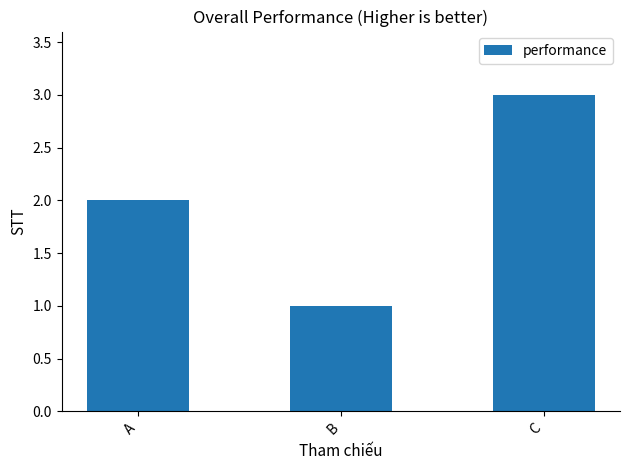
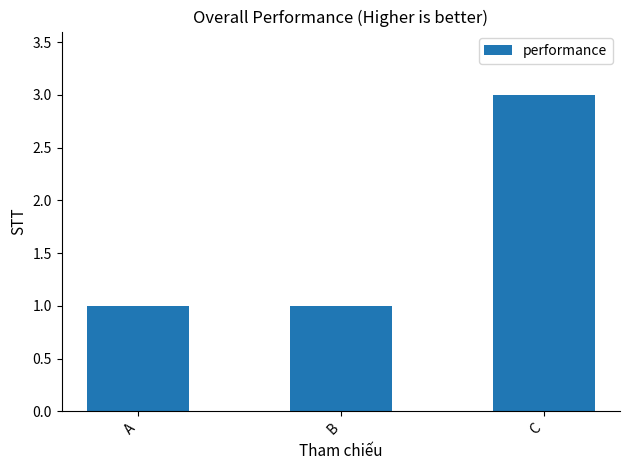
  {
-   "A": 2,
+   "A": 1,
    "B": 1,
    "C": 3
  }
